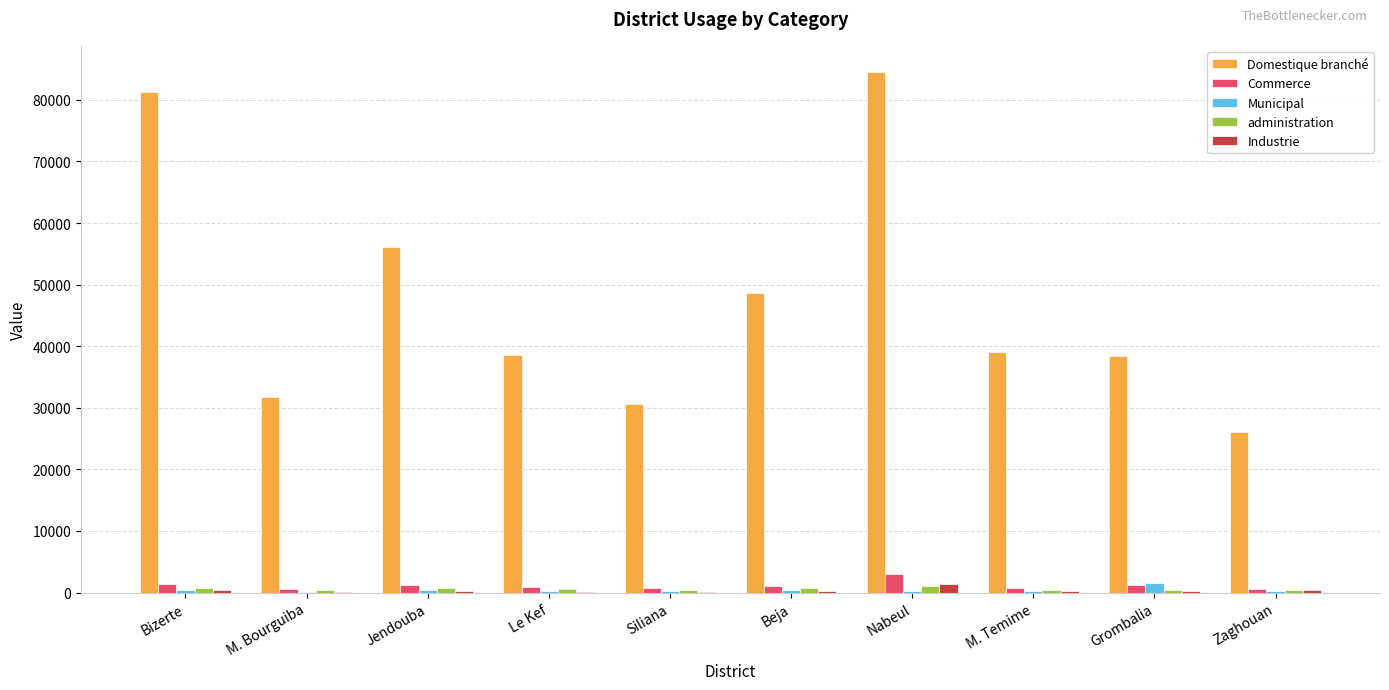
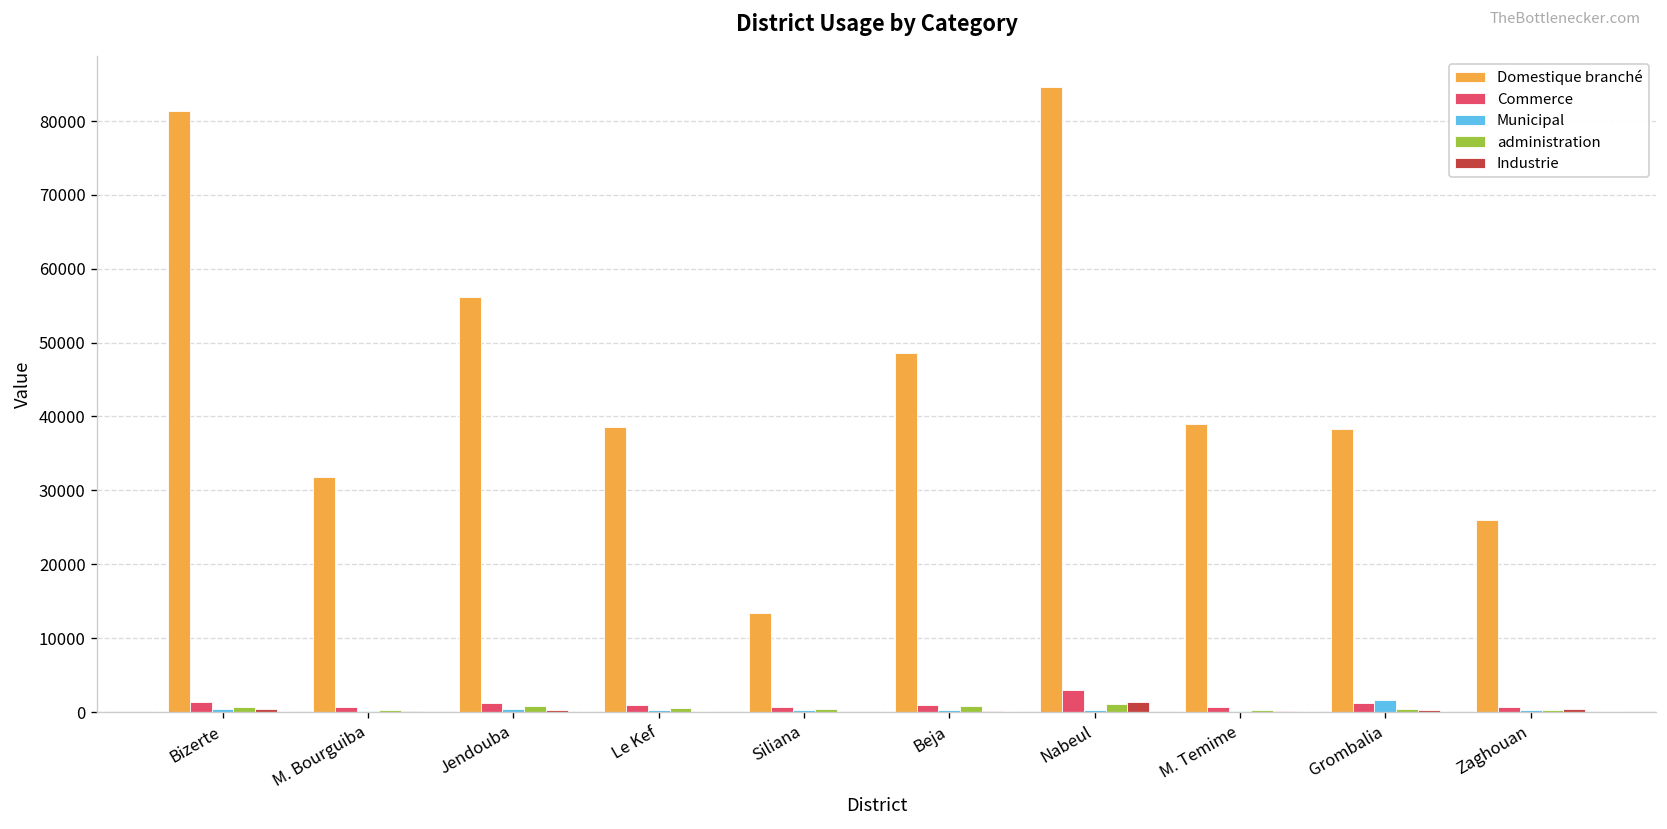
  {
    "Domestique branché": {
      "Bizerte": 81000,
      "M. Bourguiba": 32000,
      "Jendouba": 56000,
      "Le Kef": 39000,
-     "Siliana": 31000,
+     "Siliana": 13000,
      "Beja": 49000,
      "Nabeul": 85000,
      "M. Temime": 39000,
      "Grombalia": 38000,
      "Zaghouan": 26000
    },
    "Municipal": {
      "Grombalia": 2000
    },
    "administration": {
      "Bizerte": 1000,
      "Jendouba": 1000,
      "Le Kef": 1000,
      "Siliana": 0,
      "Beja": 1000,
      "Nabeul": 1000,
      "Grombalia": 0
    }
  }
